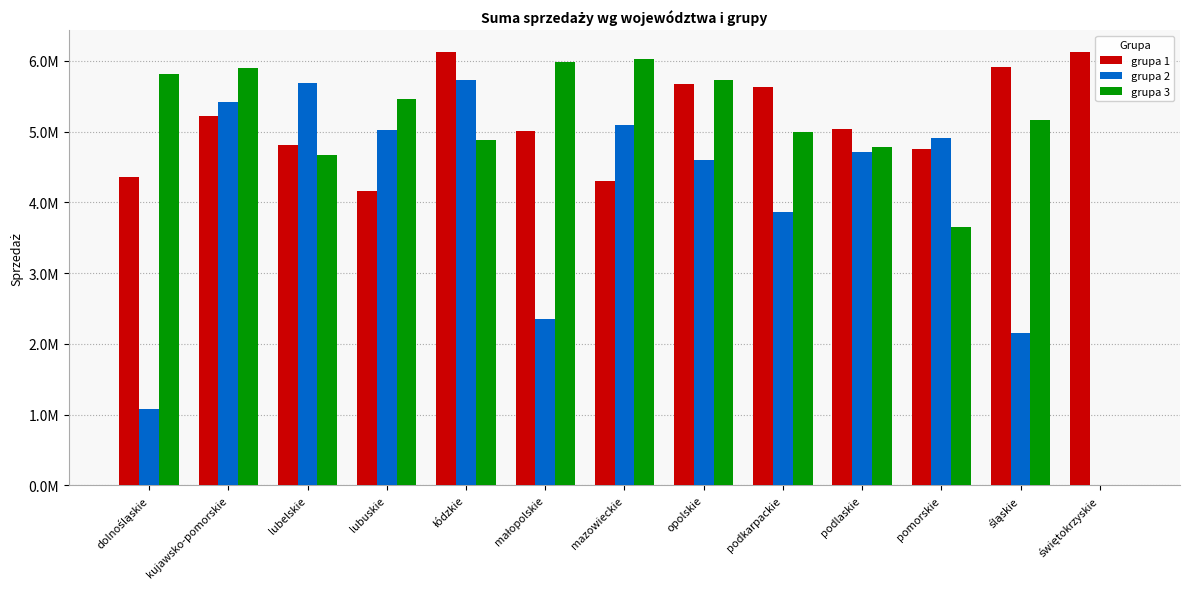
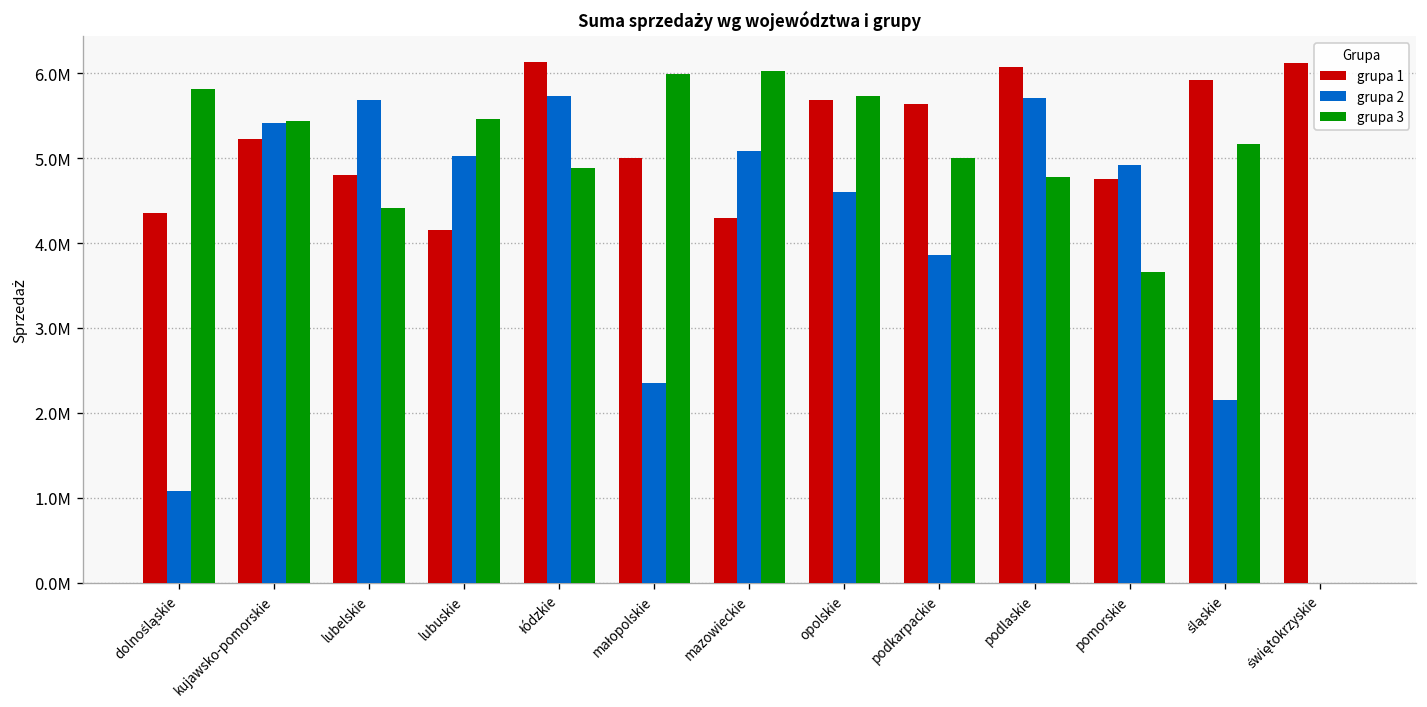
  {
    "grupa 1": {
      "dolnośląskie": 4400000,
      "kujawsko-pomorskie": 5200000,
      "lubelskie": 4800000,
      "lubuskie": 4200000,
      "łódzkie": 6100000,
      "małopolskie": 5000000,
      "mazowieckie": 4300000,
      "opolskie": 5700000,
      "podkarpackie": 5600000,
-     "podlaskie": 5000000,
+     "podlaskie": 6100000,
      "pomorskie": 4800000,
      "śląskie": 5900000,
      "świętokrzyskie": 6100000
    },
    "grupa 2": {
      "dolnośląskie": 1100000,
      "kujawsko-pomorskie": 5400000,
      "lubelskie": 5700000,
      "lubuskie": 5000000,
      "łódzkie": 5700000,
      "małopolskie": 2400000,
      "mazowieckie": 5100000,
      "opolskie": 4600000,
      "podkarpackie": 3900000,
-     "podlaskie": 4700000,
+     "podlaskie": 5700000,
      "pomorskie": 4900000,
      "śląskie": 2100000,
      "świętokrzyskie": 0
    },
    "grupa 3": {
      "dolnośląskie": 5800000,
-     "kujawsko-pomorskie": 5900000,
-     "lubelskie": 4700000,
+     "kujawsko-pomorskie": 5400000,
+     "lubelskie": 4400000,
      "lubuskie": 5500000,
      "łódzkie": 4900000,
      "małopolskie": 6000000,
      "mazowieckie": 6000000,
      "opolskie": 5700000,
      "podkarpackie": 5000000,
      "podlaskie": 4800000,
      "pomorskie": 3700000,
      "śląskie": 5200000,
      "świętokrzyskie": 0
    }
  }
